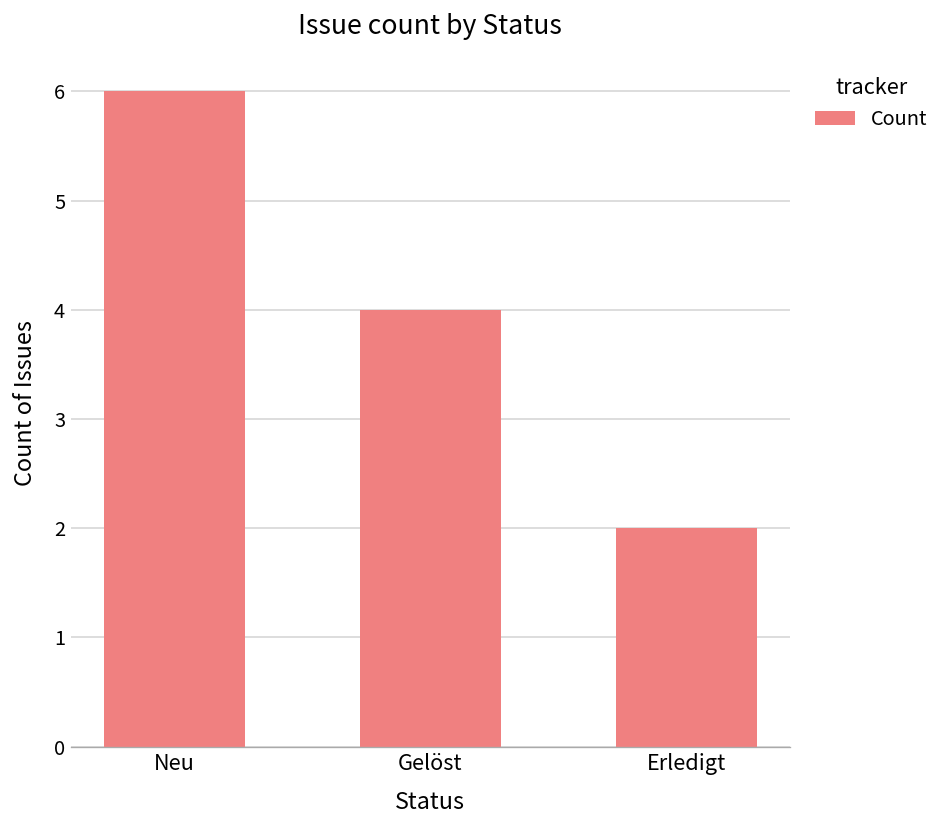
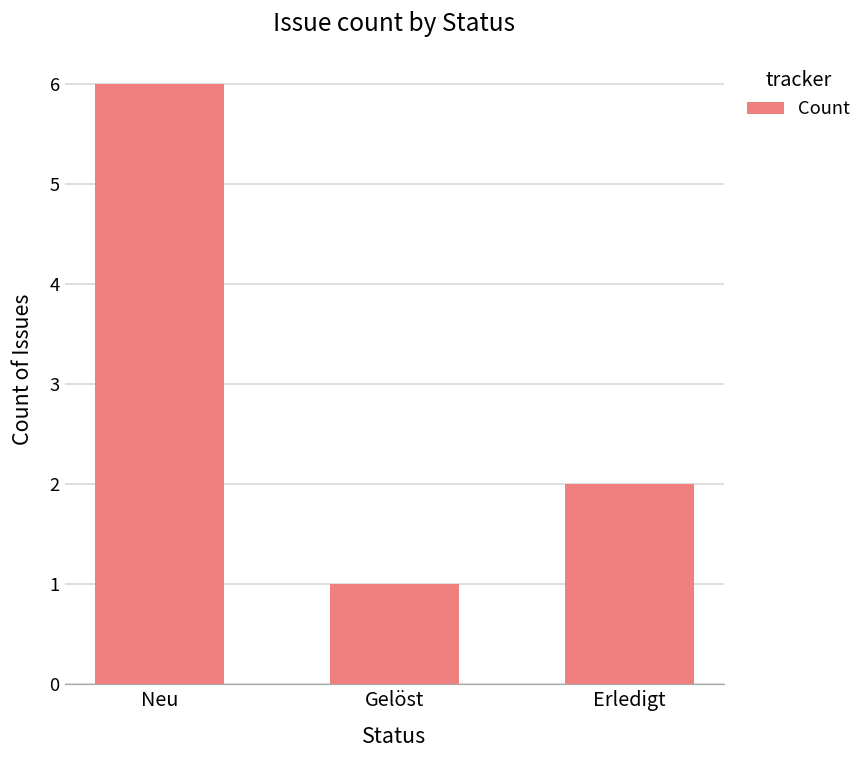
  {
    "Neu": 6,
-   "Gelöst": 4,
+   "Gelöst": 1,
    "Erledigt": 2
  }
